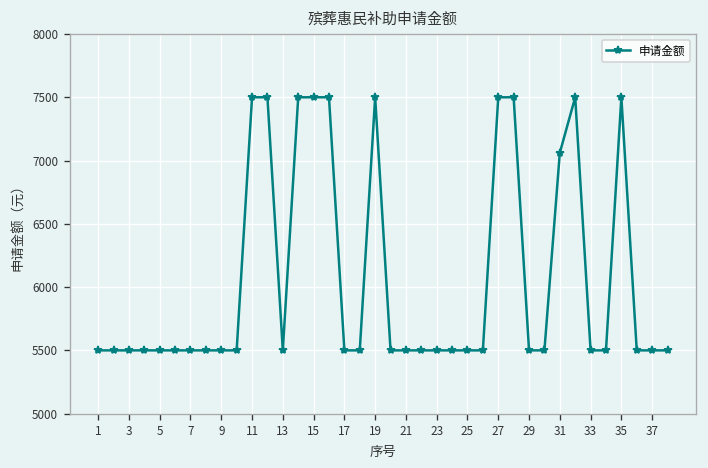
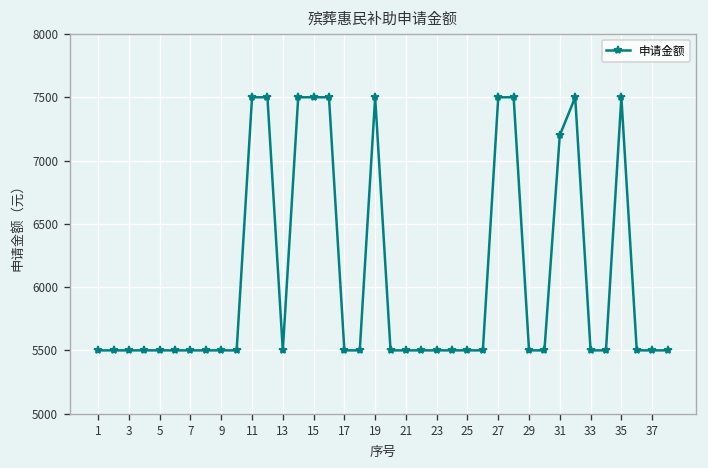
  {
    "1": 5500,
    "3": 5500,
    "5": 5500,
    "7": 5500,
    "9": 5500,
    "11": 7500,
    "13": 5500,
    "15": 7500,
    "17": 5500,
    "19": 7500,
    "21": 5500,
    "23": 5500,
    "25": 5500,
    "27": 7500,
    "29": 5500,
-   "31": 7060,
+   "31": 7200,
    "33": 5500,
    "35": 7500,
    "37": 5500
  }
